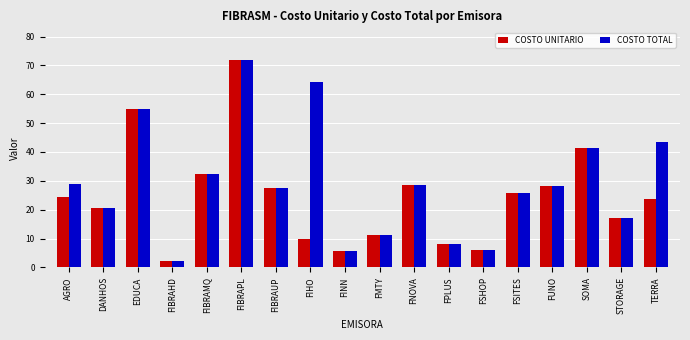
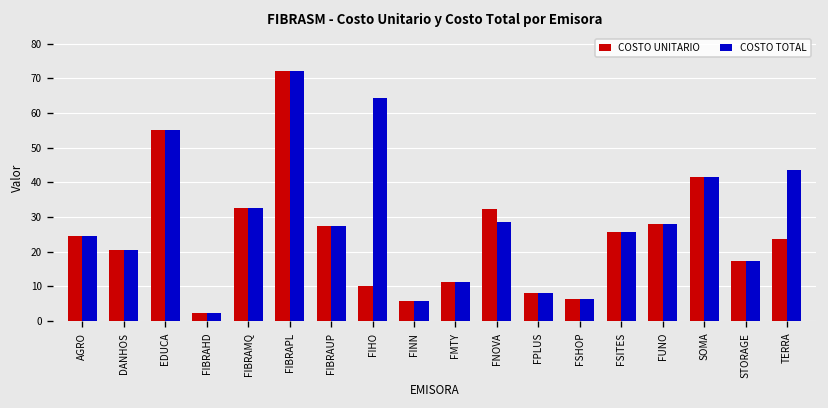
  {
    "COSTO UNITARIO": {
      "AGRO": 25,
      "DANHOS": 21,
      "EDUCA": 55,
      "FIBRAHD": 2,
      "FIBRAMQ": 33,
      "FIBRAPL": 72,
      "FIBRAUP": 28,
      "FIHO": 10,
      "FINN": 6,
      "FMTY": 11,
-     "FNOVA": 29,
+     "FNOVA": 32,
      "FPLUS": 8,
      "FSHOP": 6,
      "FSITES": 26,
      "FUNO": 28,
      "SOMA": 42,
      "STORAGE": 17,
      "TERRA": 24
    },
    "COSTO TOTAL": {
-     "AGRO": 29,
+     "AGRO": 25,
      "DANHOS": 21,
      "EDUCA": 55,
      "FIBRAHD": 2,
      "FIBRAMQ": 33,
      "FIBRAPL": 72,
      "FIBRAUP": 28,
      "FIHO": 64,
      "FINN": 6,
      "FMTY": 11,
      "FNOVA": 29,
      "FPLUS": 8,
      "FSHOP": 6,
      "FSITES": 26,
      "FUNO": 28,
      "SOMA": 42,
      "STORAGE": 17,
      "TERRA": 43
    }
  }
